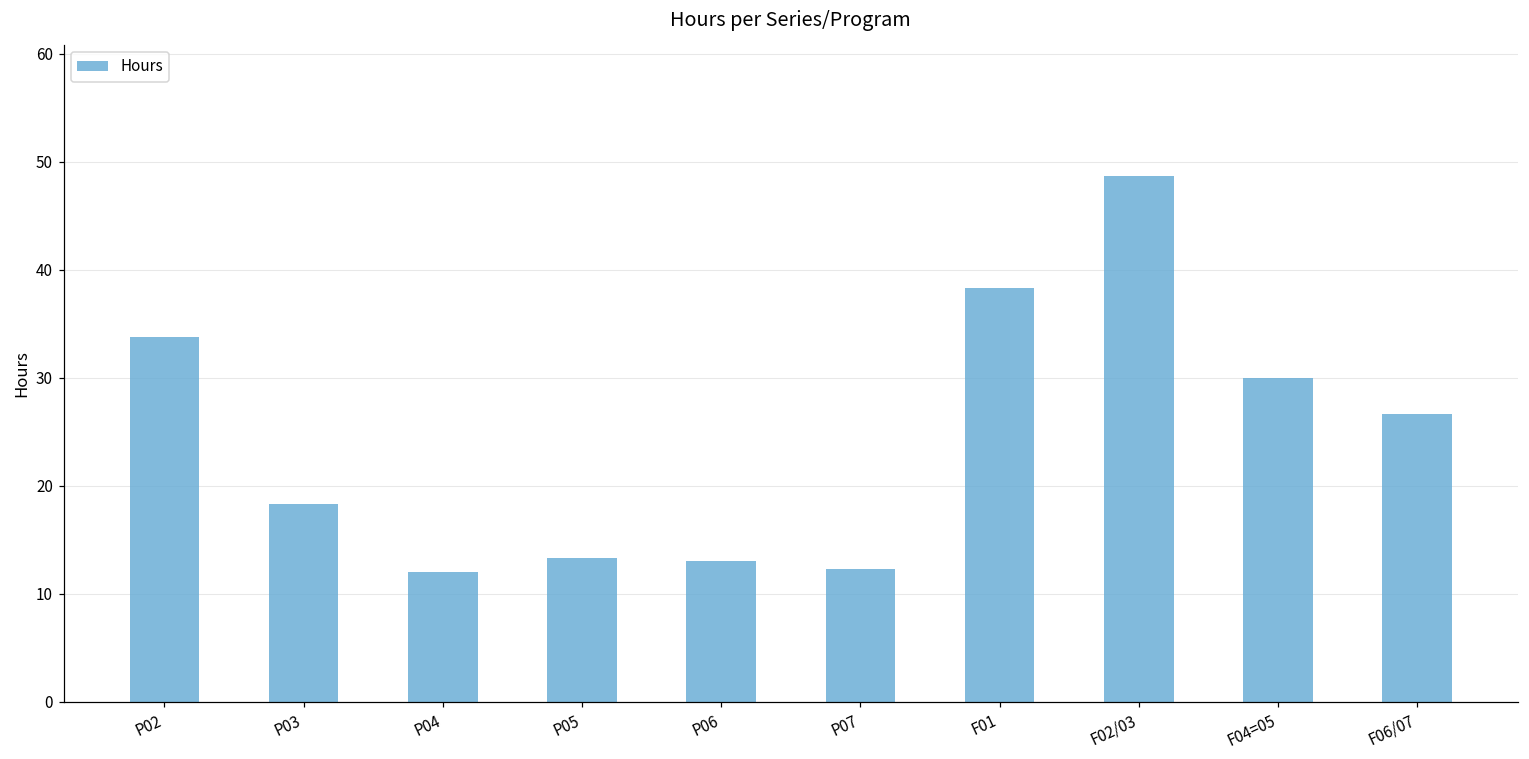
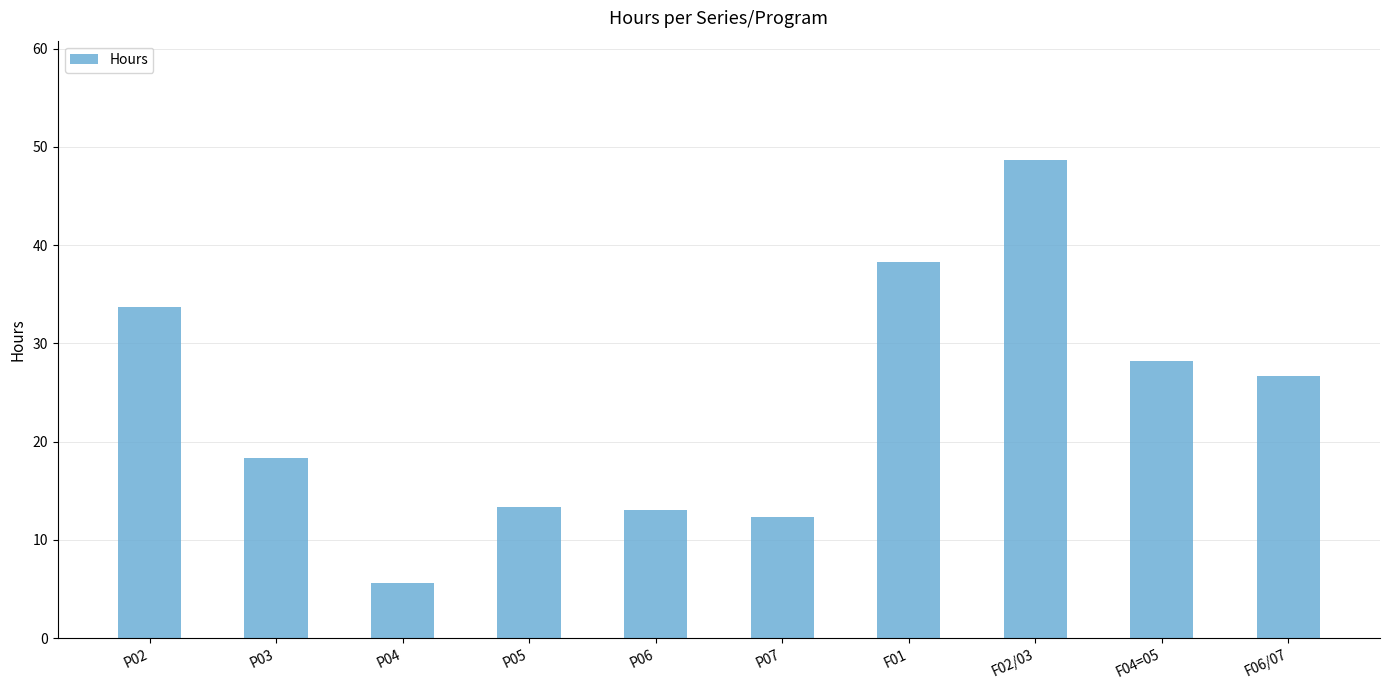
  {
    "P02": 34,
    "P03": 18,
-   "P04": 12,
+   "P04": 6,
    "P05": 13,
    "P06": 13,
    "P07": 12,
    "F01": 38,
    "F02/03": 49,
-   "F04=05": 30,
+   "F04=05": 28,
    "F06/07": 27
  }
